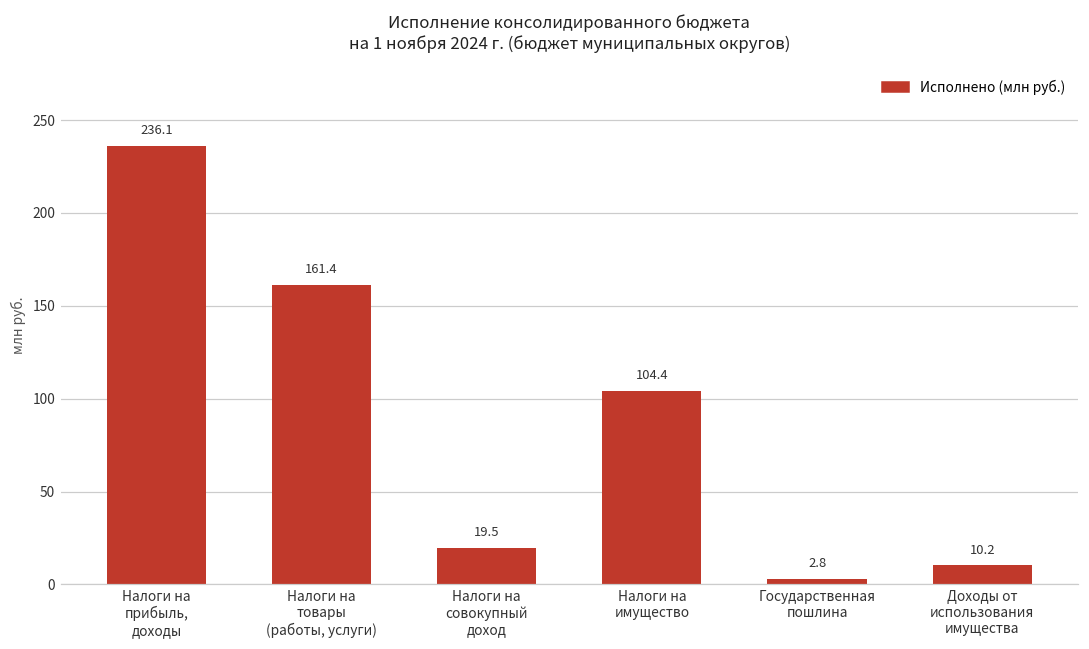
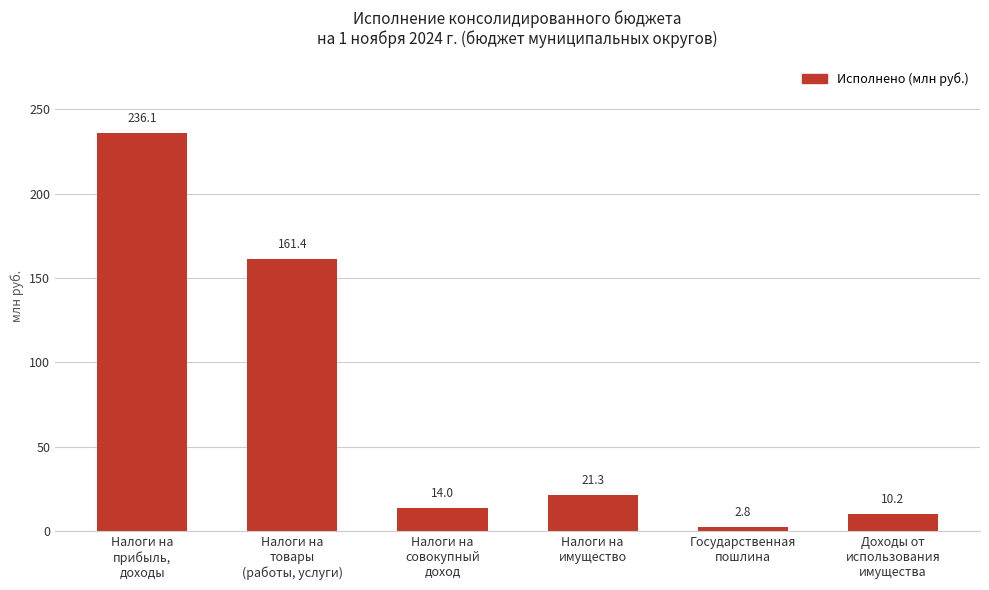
  {
    "Налоги на прибыль, доходы": 236.1,
    "Налоги на товары (работы, услуги)": 161.4,
-   "Налоги на совокупный доход": 19.5,
-   "Налоги на имущество": 104.4,
+   "Налоги на совокупный доход": 14.0,
+   "Налоги на имущество": 21.3,
    "Государственная пошлина": 2.8,
    "Доходы от использования имущества": 10.2
  }
